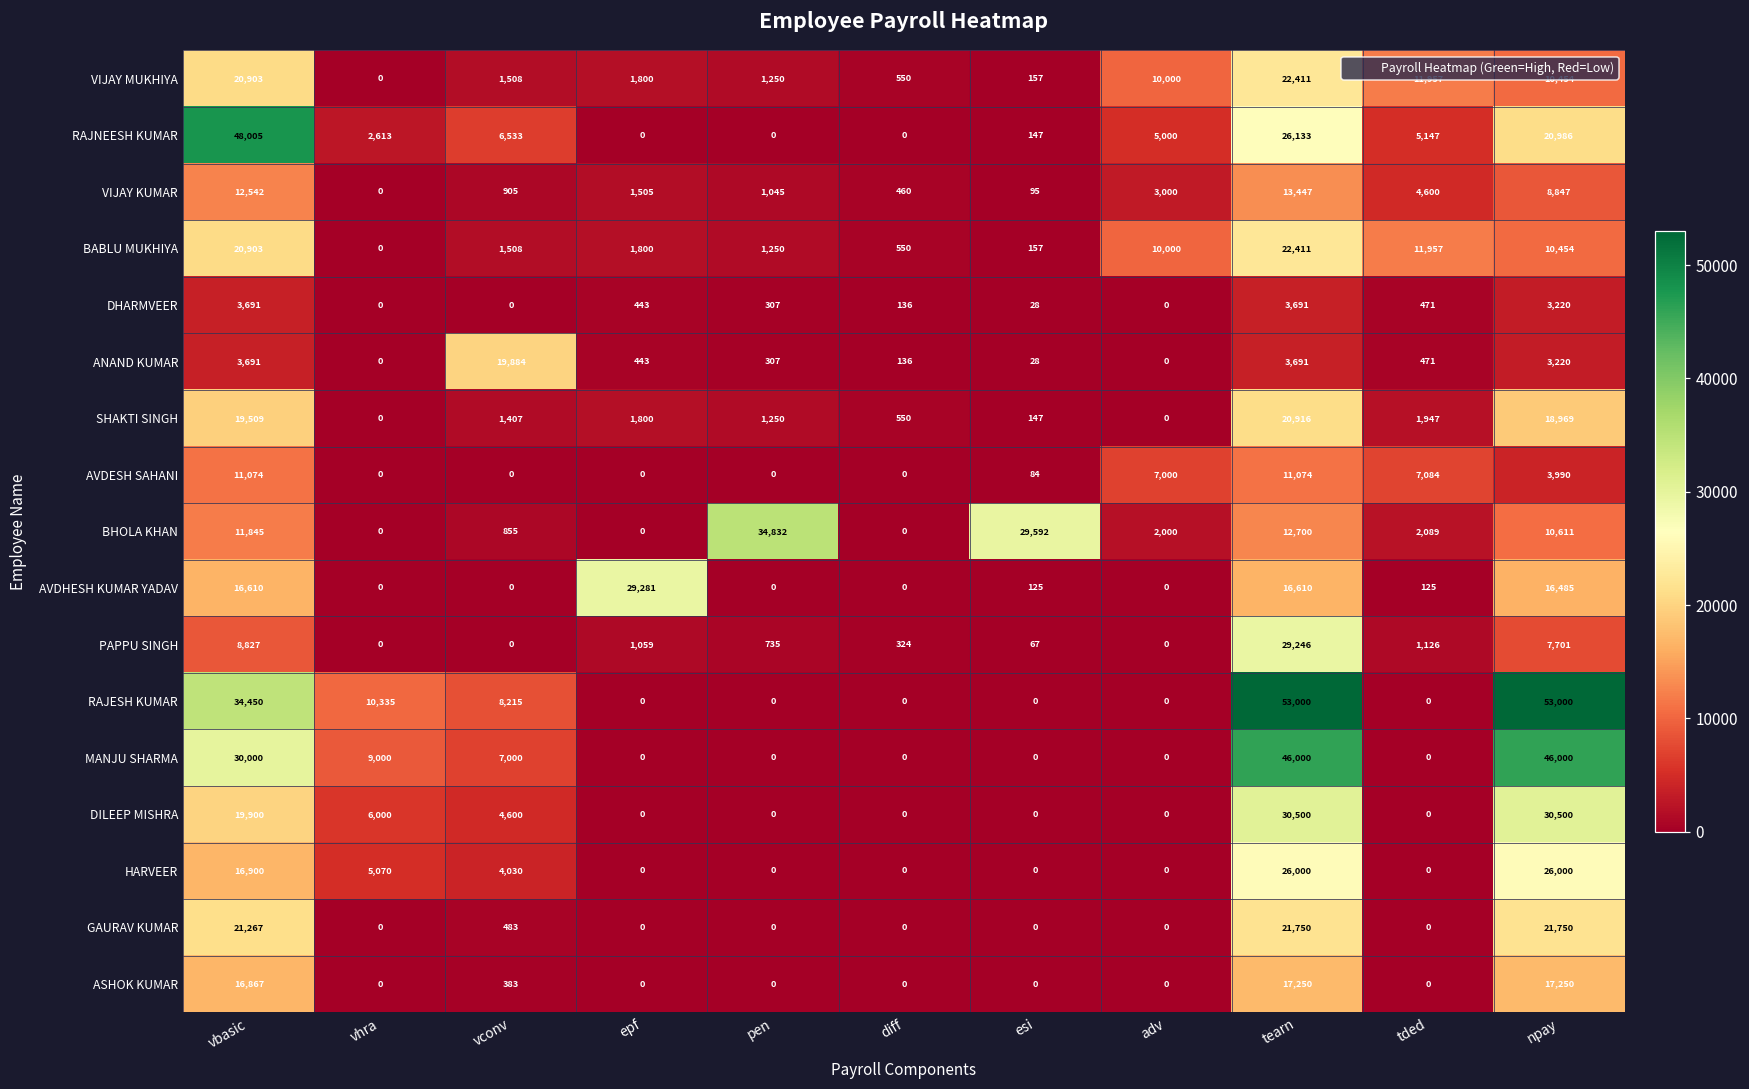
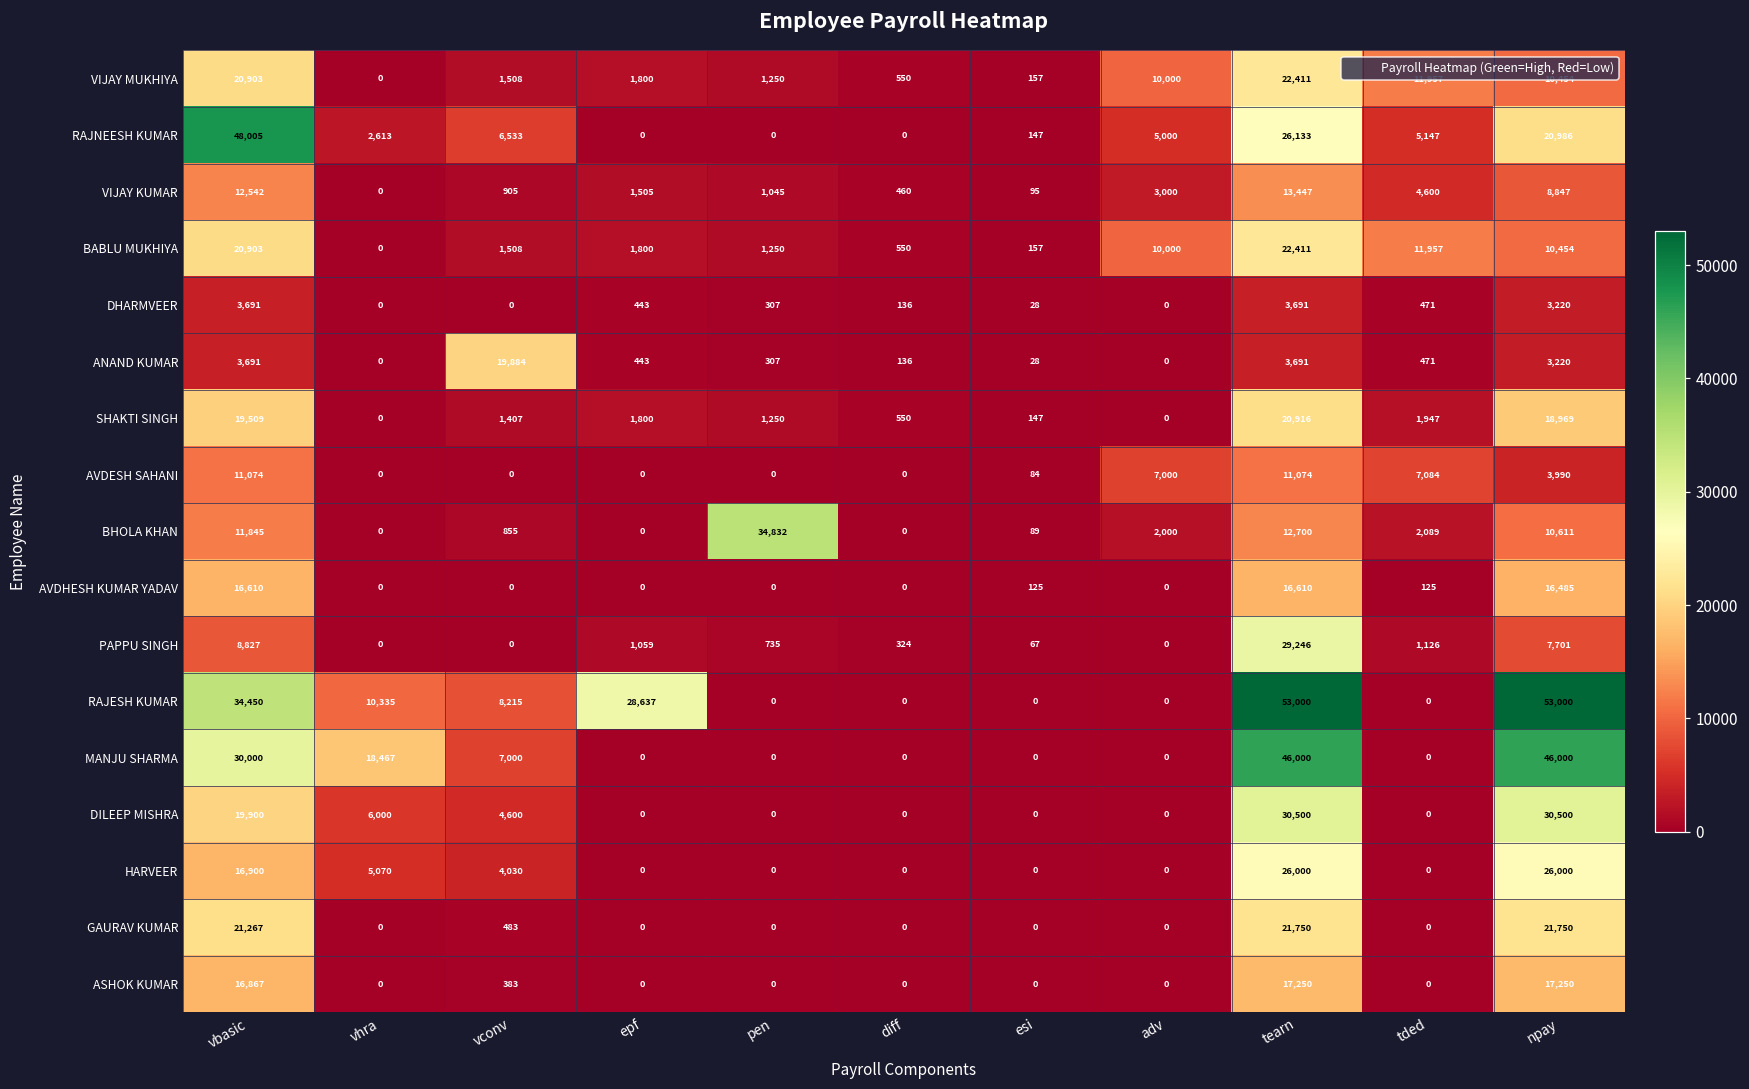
  {
    "VIJAY MUKHIYA": {
      "vbasic": "20,903",
      "vhra": "0",
      "vconv": "1,508",
      "epf": "1,800",
      "pen": "1,250",
      "diff": "550",
      "esi": "157",
      "adv": "10,000",
      "tearn": "22,411"
    },
    "RAJNEESH KUMAR": {
      "vbasic": "48,005",
      "vhra": "2,613",
      "vconv": "6,533",
      "epf": "0",
      "pen": "0",
      "diff": "0",
      "esi": "147",
      "adv": "5,000",
      "tearn": "26,133",
      "tded": "5,147",
      "npay": "20,986"
    },
    "VIJAY KUMAR": {
      "vbasic": "12,542",
      "vhra": "0",
      "vconv": "905",
      "epf": "1,505",
      "pen": "1,045",
      "diff": "460",
      "esi": "95",
      "adv": "3,000",
      "tearn": "13,447",
      "tded": "4,600",
      "npay": "8,847"
    },
    "BABLU MUKHIYA": {
      "vbasic": "20,903",
      "vhra": "0",
      "vconv": "1,508",
      "epf": "1,800",
      "pen": "1,250",
      "diff": "550",
      "esi": "157",
      "adv": "10,000",
      "tearn": "22,411",
      "tded": "11,957",
      "npay": "10,454"
    },
    "DHARMVEER": {
      "vbasic": "3,691",
      "vhra": "0",
      "vconv": "0",
      "epf": "443",
      "pen": "307",
      "diff": "136",
      "esi": "28",
      "adv": "0",
      "tearn": "3,691",
      "tded": "471",
      "npay": "3,220"
    },
    "ANAND KUMAR": {
      "vbasic": "3,691",
      "vhra": "0",
      "vconv": "19,884",
      "epf": "443",
      "pen": "307",
      "diff": "136",
      "esi": "28",
      "adv": "0",
      "tearn": "3,691",
      "tded": "471",
      "npay": "3,220"
    },
    "SHAKTI SINGH": {
      "vbasic": "19,509",
      "vhra": "0",
      "vconv": "1,407",
      "epf": "1,800",
      "pen": "1,250",
      "diff": "550",
      "esi": "147",
      "adv": "0",
      "tearn": "20,916",
      "tded": "1,947",
      "npay": "18,969"
    },
    "AVDESH SAHANI": {
      "vbasic": "11,074",
      "vhra": "0",
      "vconv": "0",
      "epf": "0",
      "pen": "0",
      "diff": "0",
      "esi": "84",
      "adv": "7,000",
      "tearn": "11,074",
      "tded": "7,084",
      "npay": "3,990"
    },
    "BHOLA KHAN": {
      "vbasic": "11,845",
      "vhra": "0",
      "vconv": "855",
      "epf": "0",
      "pen": "34,832",
      "diff": "0",
-     "esi": "29,592",
+     "esi": "89",
      "adv": "2,000",
      "tearn": "12,700",
      "tded": "2,089",
      "npay": "10,611"
    },
    "AVDHESH KUMAR YADAV": {
      "vbasic": "16,610",
      "vhra": "0",
      "vconv": "0",
-     "epf": "29,281",
+     "epf": "0",
      "pen": "0",
      "diff": "0",
      "esi": "125",
      "adv": "0",
      "tearn": "16,610",
      "tded": "125",
      "npay": "16,485"
    },
    "PAPPU SINGH": {
      "vbasic": "8,827",
      "vhra": "0",
      "vconv": "0",
      "epf": "1,059",
      "pen": "735",
      "diff": "324",
      "esi": "67",
      "adv": "0",
      "tearn": "29,246",
      "tded": "1,126",
      "npay": "7,701"
    },
    "RAJESH KUMAR": {
      "vbasic": "34,450",
      "vhra": "10,335",
      "vconv": "8,215",
-     "epf": "0",
+     "epf": "28,637",
      "pen": "0",
      "diff": "0",
      "esi": "0",
      "adv": "0",
      "tearn": "53,000",
      "tded": "0",
      "npay": "53,000"
    },
    "MANJU SHARMA": {
      "vbasic": "30,000",
-     "vhra": "9,000",
+     "vhra": "18,467",
      "vconv": "7,000",
      "epf": "0",
      "pen": "0",
      "diff": "0",
      "esi": "0",
      "adv": "0",
      "tearn": "46,000",
      "tded": "0",
      "npay": "46,000"
    },
    "DILEEP MISHRA": {
      "vbasic": "19,900",
      "vhra": "6,000",
      "vconv": "4,600",
      "epf": "0",
      "pen": "0",
      "diff": "0",
      "esi": "0",
      "adv": "0",
      "tearn": "30,500",
      "tded": "0",
      "npay": "30,500"
    },
    "HARVEER": {
      "vbasic": "16,900",
      "vhra": "5,070",
      "vconv": "4,030",
      "epf": "0",
      "pen": "0",
      "diff": "0",
      "esi": "0",
      "adv": "0",
      "tearn": "26,000",
      "tded": "0",
      "npay": "26,000"
    },
    "GAURAV KUMAR": {
      "vbasic": "21,267",
      "vhra": "0",
      "vconv": "483",
      "epf": "0",
      "pen": "0",
      "diff": "0",
      "esi": "0",
      "adv": "0",
      "tearn": "21,750",
      "tded": "0",
      "npay": "21,750"
    },
    "ASHOK KUMAR": {
      "vbasic": "16,867",
      "vhra": "0",
      "vconv": "383",
      "epf": "0",
      "pen": "0",
      "diff": "0",
      "esi": "0",
      "adv": "0",
      "tearn": "17,250",
      "tded": "0",
      "npay": "17,250"
    }
  }
